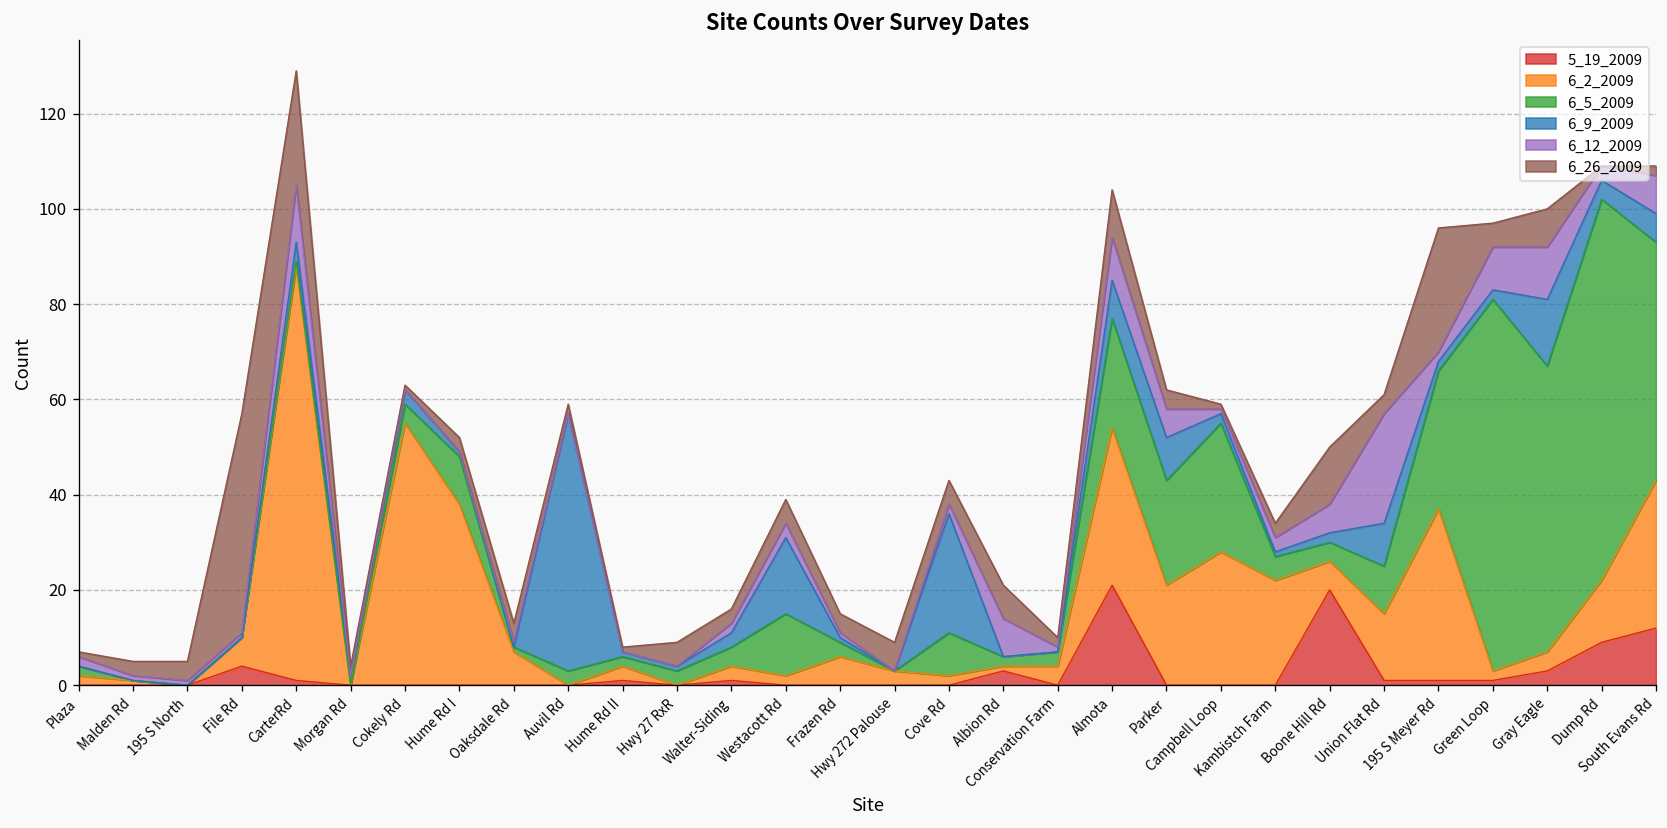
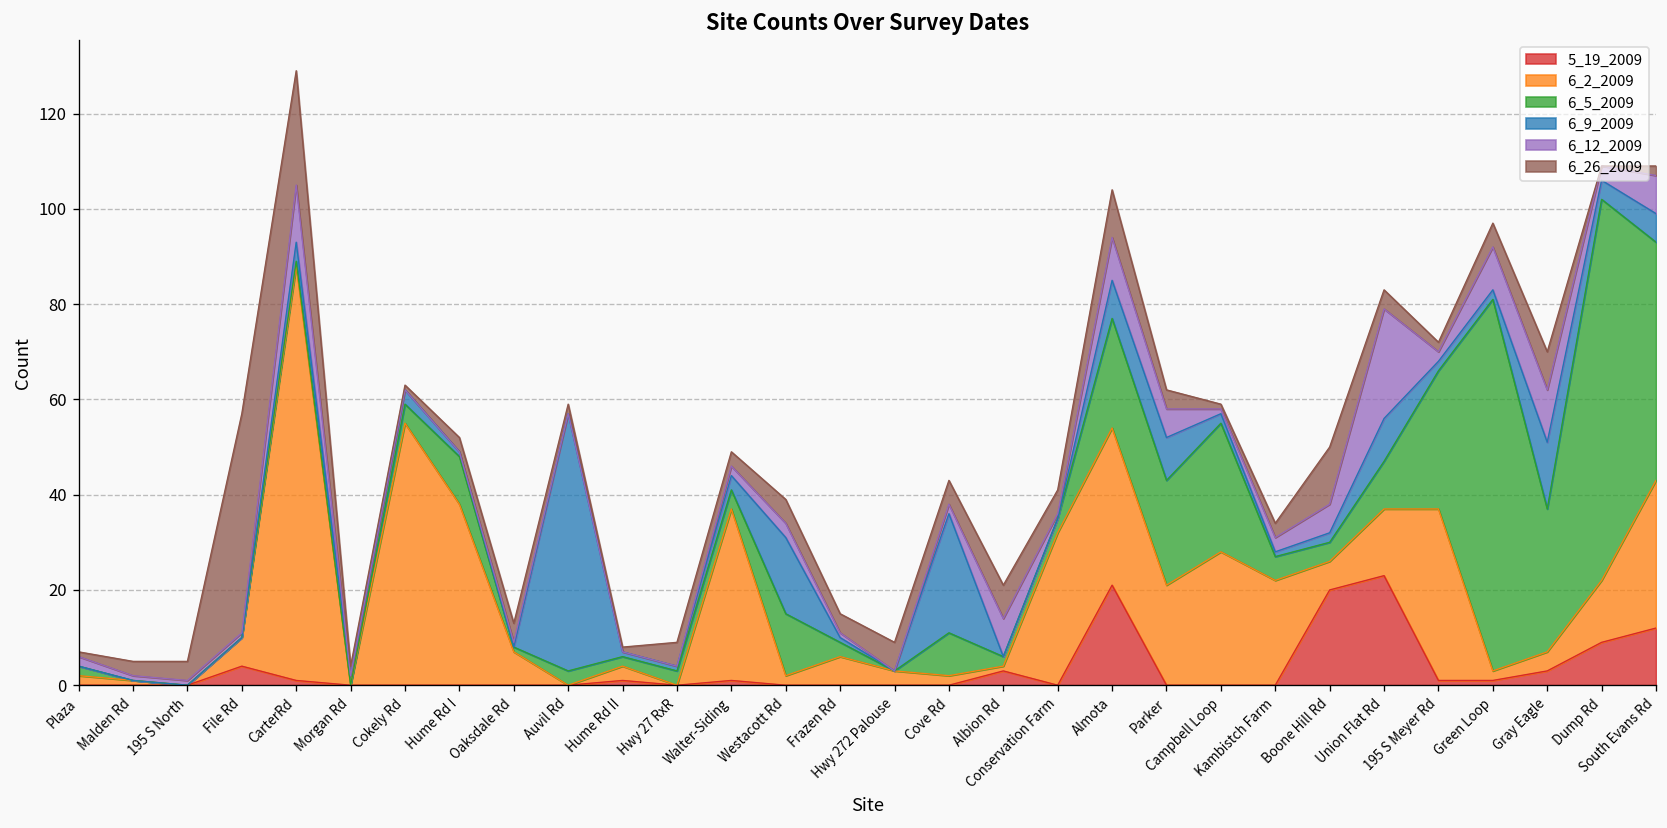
  {
    "5_19_2009": {
      "Plaza": 0,
      "Malden Rd": 0,
      "File Rd": 4,
      "CarterRd": 1,
      "Cokely Rd": 0,
      "Hume Rd I": 0,
      "Oaksdale Rd": 0,
      "Hume Rd II": 1,
      "Walter-Siding": 1,
      "Westacott Rd": 0,
      "Frazen Rd": 0,
      "Hwy 272 Palouse": 0,
      "Cove Rd": 0,
      "Albion Rd": 3,
      "Conservation Farm": 0,
      "Almota": 21,
      "Parker": 0,
      "Campbell Loop": 0,
      "Kambistch Farm": 0,
      "Boone Hill Rd": 20,
-     "Union Flat Rd": 1,
+     "Union Flat Rd": 23,
      "195 S Meyer Rd": 1,
      "Green Loop": 1,
      "Gray Eagle": 3,
      "Dump Rd": 9,
      "South Evans Rd": 12
    },
    "6_2_2009": {
      "Plaza": 2,
      "CarterRd": 87,
      "Cokely Rd": 55,
      "Hume Rd I": 38,
      "Oaksdale Rd": 7,
      "Hume Rd II": 3,
-     "Walter-Siding": 3,
+     "Walter-Siding": 36,
      "Westacott Rd": 2,
      "Frazen Rd": 6,
      "Cove Rd": 2,
      "Albion Rd": 1,
-     "Conservation Farm": 4,
+     "Conservation Farm": 32,
      "Almota": 33,
      "Parker": 21,
      "Campbell Loop": 28,
      "Kambistch Farm": 22,
      "Boone Hill Rd": 6,
      "Union Flat Rd": 14,
      "195 S Meyer Rd": 36,
      "Green Loop": 2,
      "Gray Eagle": 4,
      "Dump Rd": 13,
      "South Evans Rd": 31
    },
    "6_5_2009": {
      "CarterRd": 1,
      "Cokely Rd": 4,
      "Hume Rd I": 10,
      "Auvil Rd": 3,
      "Hume Rd II": 2,
      "Hwy 27 RxR": 3,
      "Walter-Siding": 4,
      "Westacott Rd": 13,
      "Frazen Rd": 3,
      "Cove Rd": 9,
      "Almota": 23,
      "Parker": 22,
      "Campbell Loop": 27,
      "Kambistch Farm": 5,
      "Boone Hill Rd": 4,
      "Union Flat Rd": 10,
      "195 S Meyer Rd": 29,
      "Green Loop": 78,
-     "Gray Eagle": 60,
+     "Gray Eagle": 30,
      "Dump Rd": 80,
      "South Evans Rd": 50
    },
    "6_9_2009": {
      "CarterRd": 4,
      "Walter-Siding": 3,
      "Westacott Rd": 16,
      "Frazen Rd": 1,
      "Cove Rd": 25,
      "Almota": 8,
      "Parker": 9,
      "Campbell Loop": 2,
      "Kambistch Farm": 1,
      "Boone Hill Rd": 2,
      "Union Flat Rd": 9,
      "195 S Meyer Rd": 2,
      "Green Loop": 2,
      "Gray Eagle": 14,
      "South Evans Rd": 6
    },
    "6_12_2009": {
      "Plaza": 2,
      "Malden Rd": 1,
      "195 S North": 1,
      "File Rd": 1,
      "CarterRd": 12,
      "Oaksdale Rd": 1,
      "Walter-Siding": 2,
      "Westacott Rd": 3,
      "Frazen Rd": 1,
      "Cove Rd": 2,
      "Albion Rd": 8,
      "Conservation Farm": 1,
      "Almota": 9,
      "Parker": 6,
      "Campbell Loop": 1,
      "Kambistch Farm": 3,
      "Boone Hill Rd": 6,
      "Union Flat Rd": 23,
      "195 S Meyer Rd": 2,
      "Green Loop": 9,
      "Gray Eagle": 11,
      "South Evans Rd": 8
    },
    "6_26_2009": {
      "Plaza": 1,
      "Malden Rd": 3,
      "195 S North": 4,
      "File Rd": 46,
      "CarterRd": 24,
      "Morgan Rd": 2,
      "Cokely Rd": 1,
      "Hume Rd I": 3,
      "Oaksdale Rd": 4,
      "Auvil Rd": 2,
      "Hume Rd II": 1,
      "Hwy 27 RxR": 5,
      "Walter-Siding": 3,
      "Westacott Rd": 5,
      "Frazen Rd": 4,
      "Hwy 272 Palouse": 6,
      "Cove Rd": 5,
      "Albion Rd": 7,
-     "Conservation Farm": 2,
+     "Conservation Farm": 5,
      "Almota": 10,
      "Parker": 4,
      "Campbell Loop": 1,
      "Kambistch Farm": 3,
      "Boone Hill Rd": 12,
      "Union Flat Rd": 4,
-     "195 S Meyer Rd": 26,
+     "195 S Meyer Rd": 2,
      "Green Loop": 5,
      "Gray Eagle": 8,
      "South Evans Rd": 2
    }
  }
